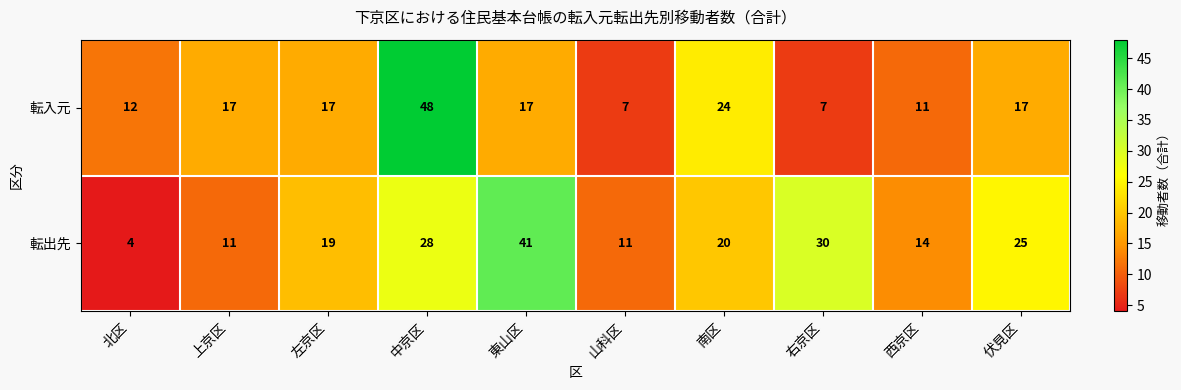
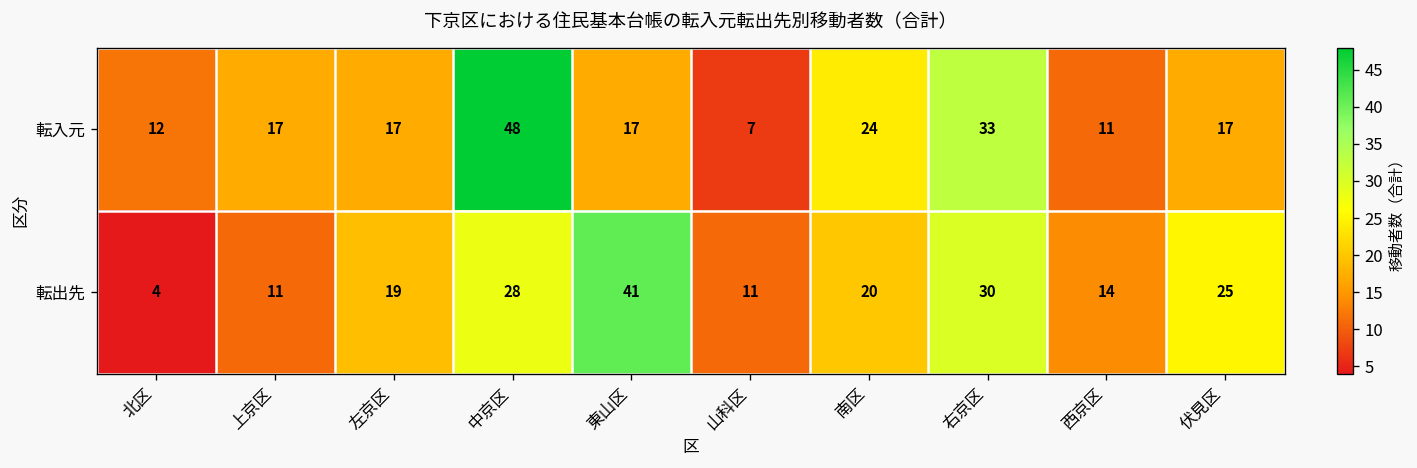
  {
    "転入元": {
      "北区": 12,
      "上京区": 17,
      "左京区": 17,
      "中京区": 48,
      "東山区": 17,
      "山科区": 7,
      "南区": 24,
-     "右京区": 7,
+     "右京区": 33,
      "西京区": 11,
      "伏見区": 17
    },
    "転出先": {
      "北区": 4,
      "上京区": 11,
      "左京区": 19,
      "中京区": 28,
      "東山区": 41,
      "山科区": 11,
      "南区": 20,
      "右京区": 30,
      "西京区": 14,
      "伏見区": 25
    }
  }
